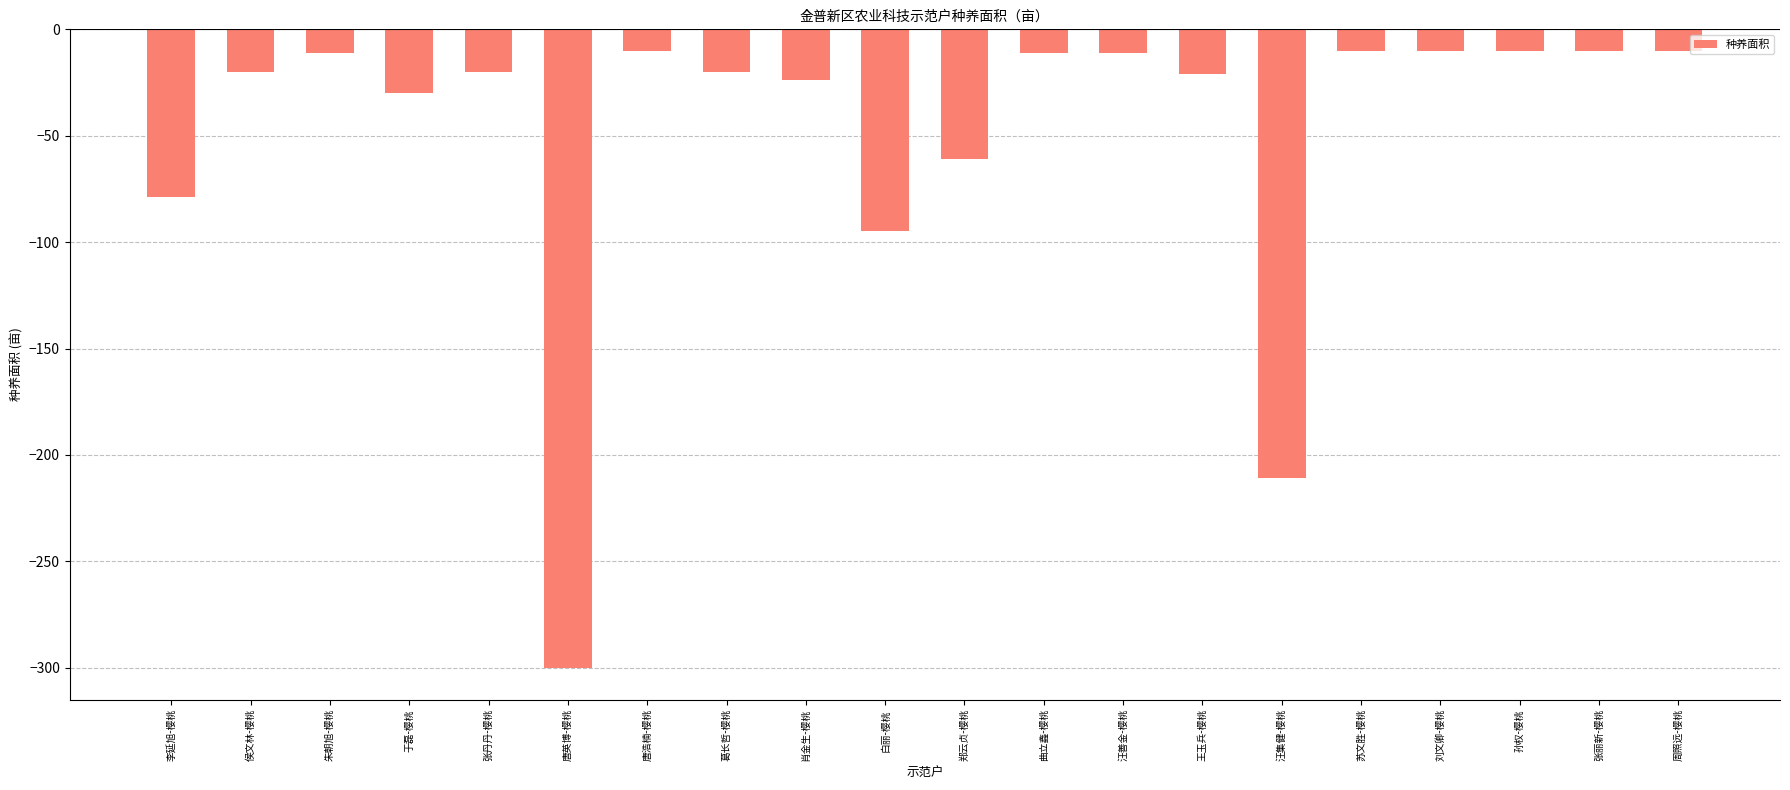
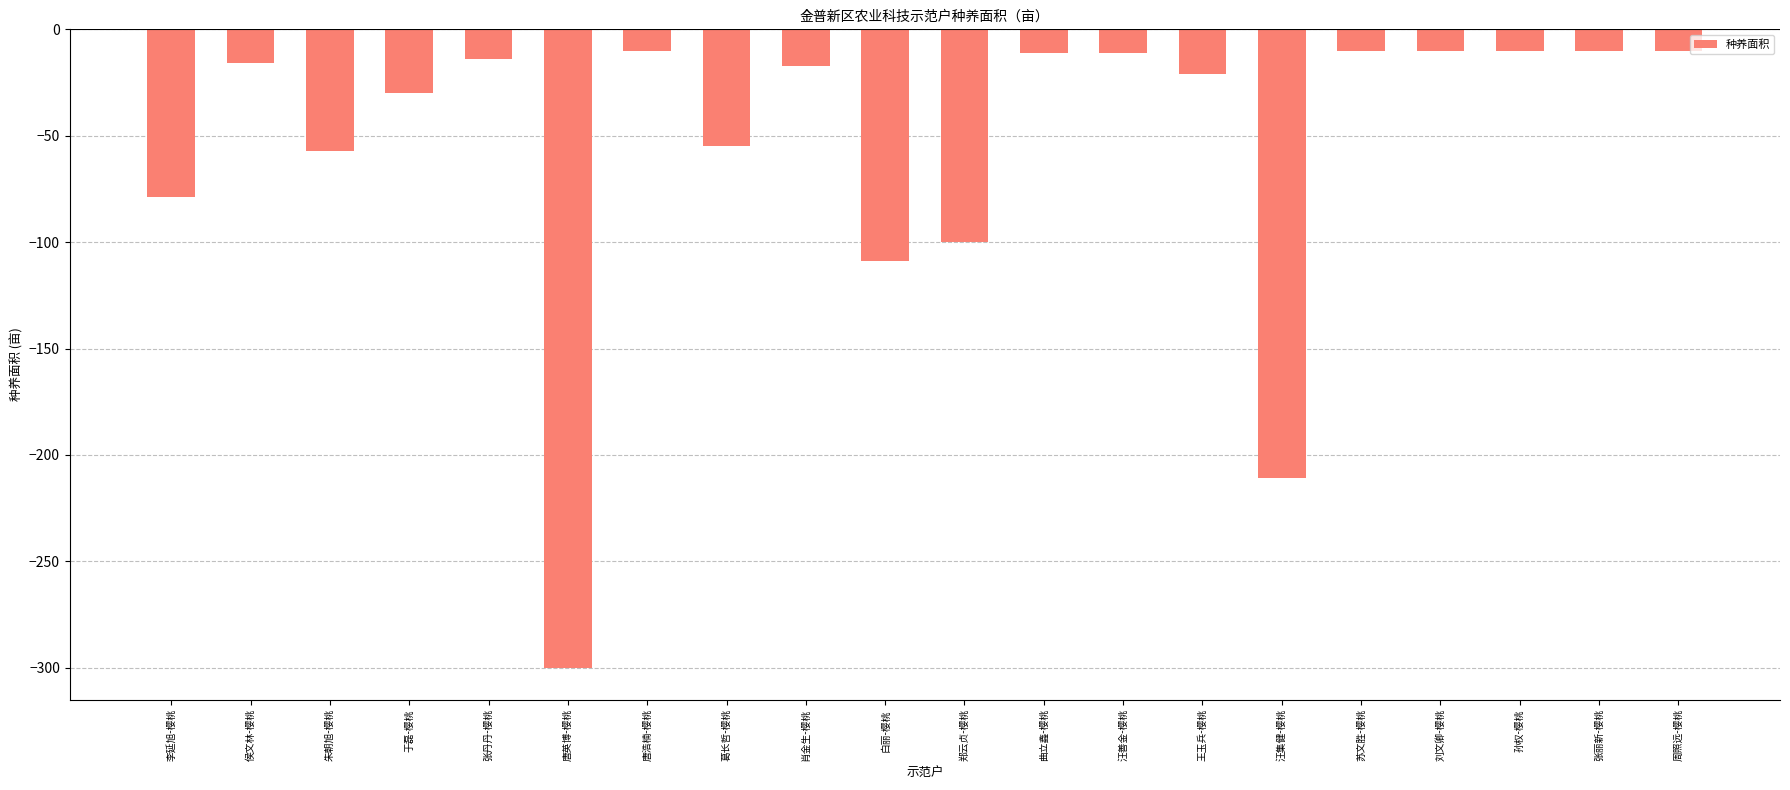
  {
    "李延旭-樱桃": -79,
-   "侯文林-樱桃": -20,
-   "朱朝旭-樱桃": -11,
+   "侯文林-樱桃": -16,
+   "朱朝旭-樱桃": -57,
    "于磊-樱桃": -30,
-   "张丹丹-樱桃": -20,
+   "张丹丹-樱桃": -14,
    "唐英博-樱桃": -300,
    "唐浩楠-樱桃": -10,
-   "葛长哲-樱桃": -20,
-   "肖金生-樱桃": -24,
-   "白丽-樱桃": -95,
-   "郑云贞-樱桃": -61,
+   "葛长哲-樱桃": -55,
+   "肖金生-樱桃": -17,
+   "白丽-樱桃": -109,
+   "郑云贞-樱桃": -100,
    "曲立鑫-樱桃": -11,
    "汪善金-樱桃": -11,
    "王玉兵-樱桃": -21,
    "汪集健-樱桃": -211,
    "苏文胜-樱桃": -10,
    "刘文卿-樱桃": -10,
    "孙权-樱桃": -10,
    "张丽新-樱桃": -10,
    "周照远-樱桃": -10
  }
